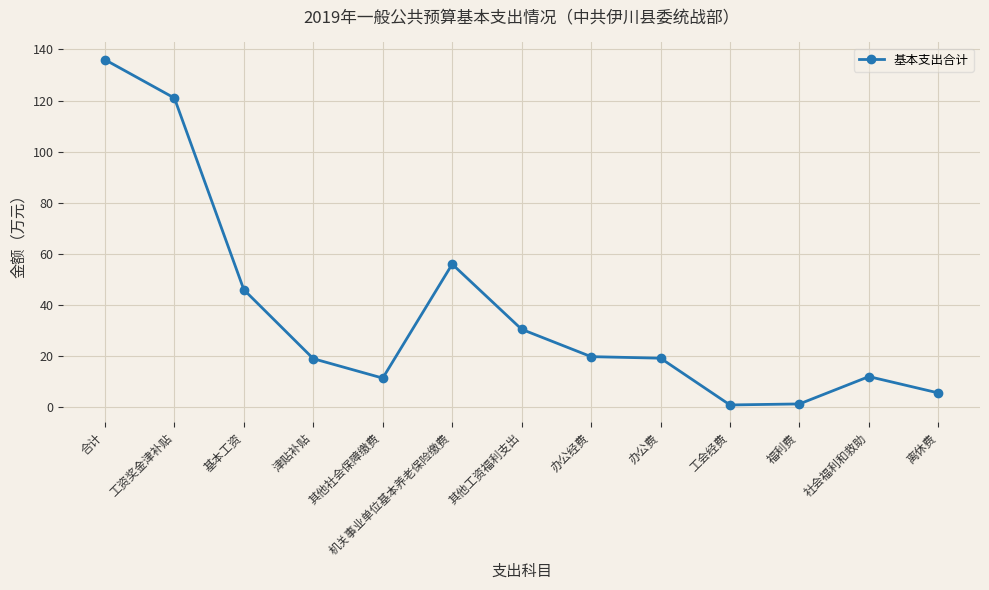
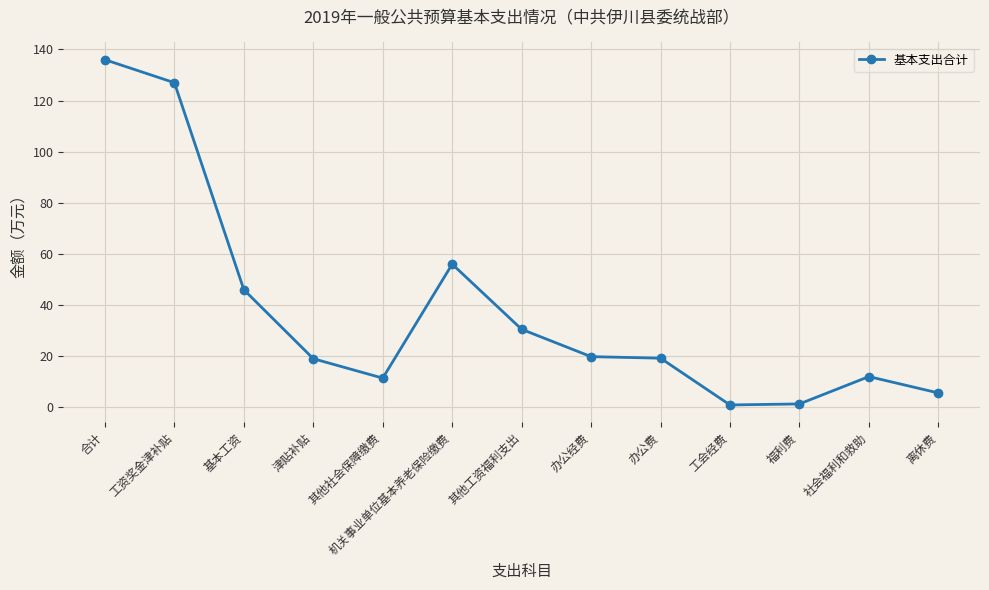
  {
    "合计": 136,
-   "工资奖金津补贴": 121,
+   "工资奖金津补贴": 127,
    "基本工资": 46,
    "津贴补贴": 19,
    "其他社会保障缴费": 11,
    "机关事业单位基本养老保险缴费": 56,
    "其他工资福利支出": 31,
    "办公经费": 20,
    "办公费": 19,
    "工会经费": 1,
    "福利费": 1,
    "社会福利和救助": 12,
    "离休费": 6
  }
